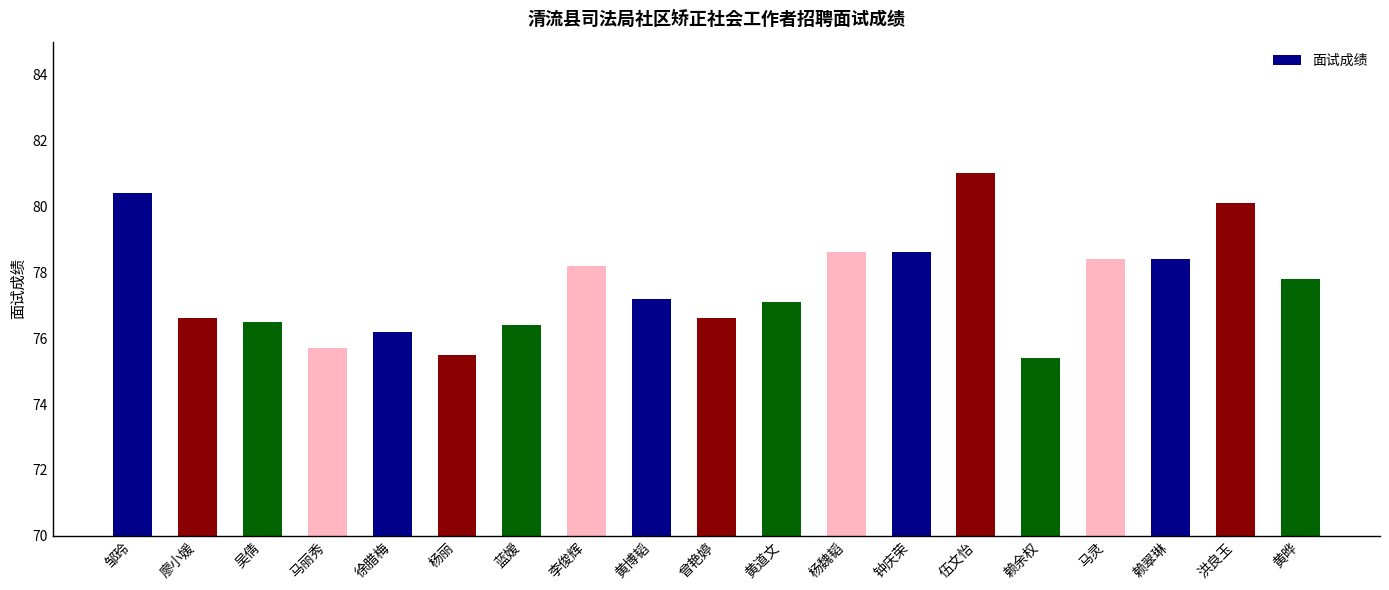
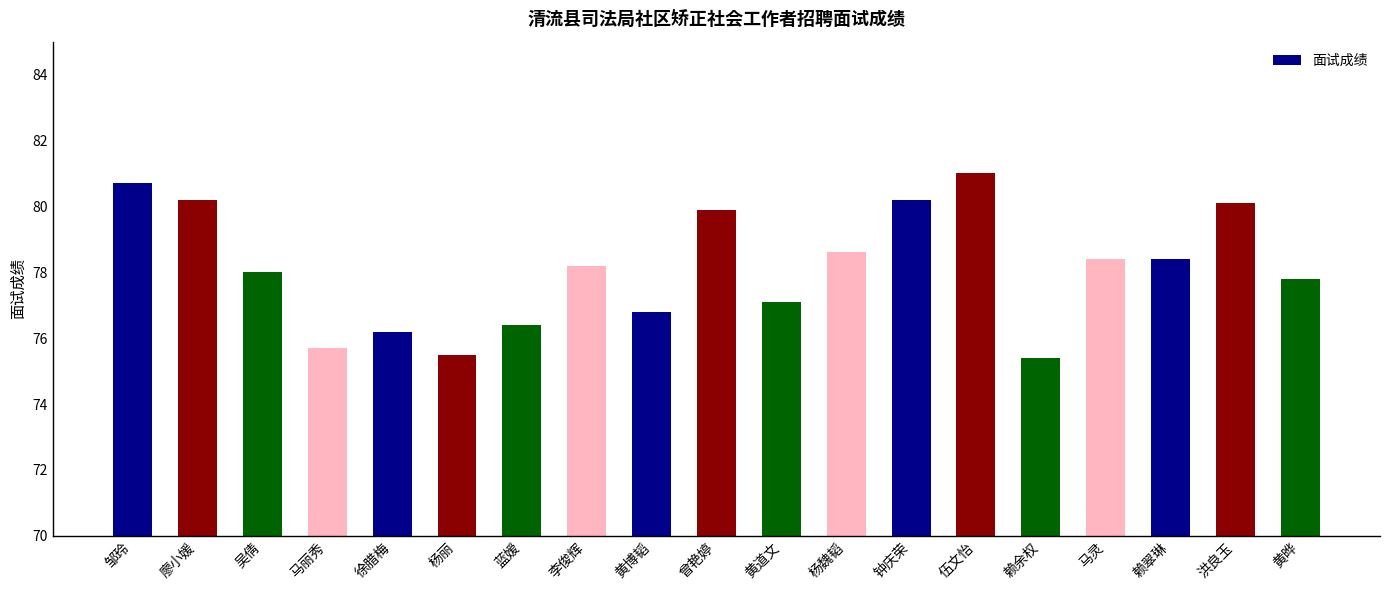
  {
-   "邹玲": 80.4,
-   "廖小媛": 76.6,
-   "吴倩": 76.5,
+   "邹玲": 80.7,
+   "廖小媛": 80.2,
+   "吴倩": 78.0,
    "马丽秀": 75.7,
    "徐腊梅": 76.2,
    "杨丽": 75.5,
    "蓝嫒": 76.4,
    "李俊辉": 78.2,
-   "黄博韬": 77.2,
-   "曾艳婷": 76.6,
+   "黄博韬": 76.8,
+   "曾艳婷": 79.9,
    "黄道文": 77.1,
    "杨魏韬": 78.6,
-   "钟庆荣": 78.6,
+   "钟庆荣": 80.2,
    "伍文怡": 81.0,
    "赖余权": 75.4,
    "马灵": 78.4,
    "赖翠琳": 78.4,
    "洪良玉": 80.1,
    "黄晔": 77.8
  }
